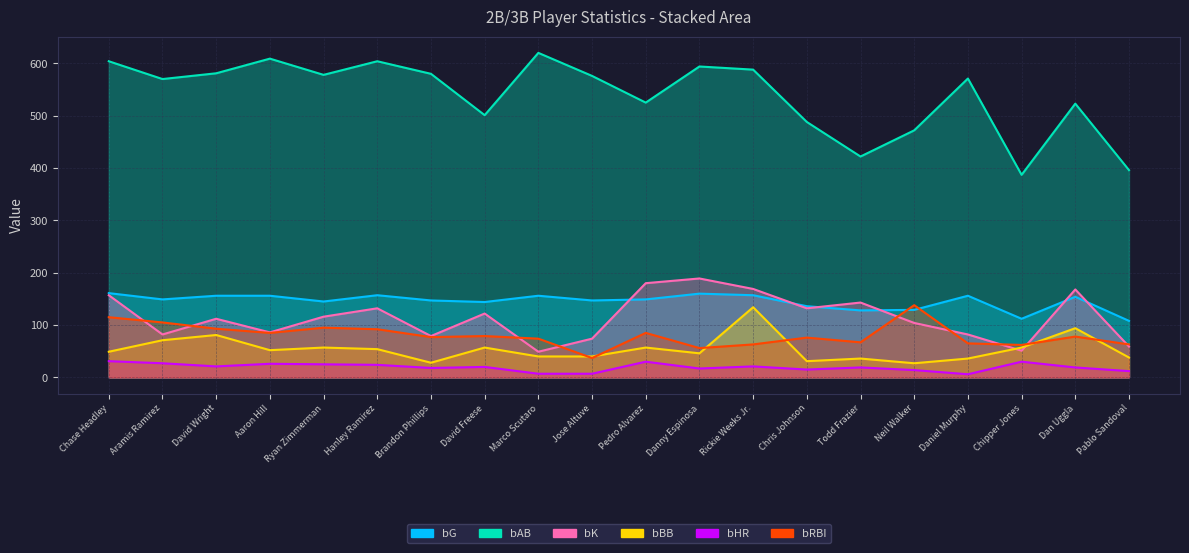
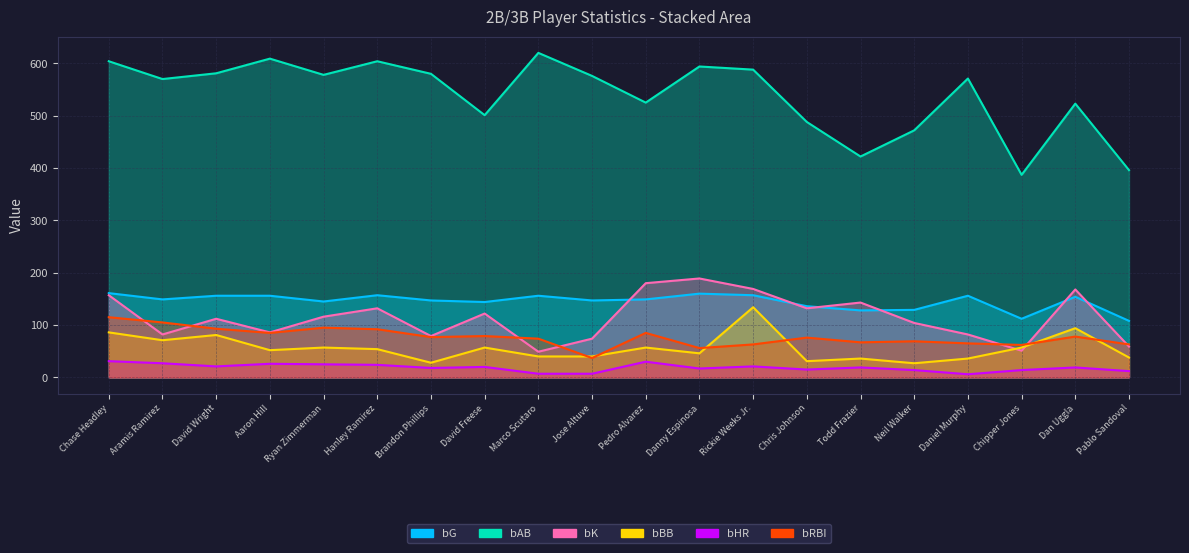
  {
    "bK": {
      "Aramis Ramirez": 80,
      "David Wright": 110,
      "Ryan Zimmerman": 120,
      "Hanley Ramirez": 130,
      "David Freese": 120,
      "Marco Scutaro": 50,
      "Jose Altuve": 70,
      "Pedro Alvarez": 180,
      "Danny Espinosa": 190,
      "Rickie Weeks Jr.": 170,
      "Todd Frazier": 140,
      "Neil Walker": 100,
      "Daniel Murphy": 80,
      "Chipper Jones": 50,
      "Dan Uggla": 170
    },
    "bBB": {
-     "Chase Headley": 50,
+     "Chase Headley": 90,
      "Aramis Ramirez": 70,
      "David Wright": 80,
      "Aaron Hill": 50,
      "Ryan Zimmerman": 60,
      "Hanley Ramirez": 50,
      "Brandon Phillips": 30,
      "David Freese": 60,
      "Marco Scutaro": 40,
      "Pedro Alvarez": 60,
      "Danny Espinosa": 50,
      "Rickie Weeks Jr.": 130,
      "Chris Johnson": 30,
      "Todd Frazier": 40,
      "Neil Walker": 30,
      "Daniel Murphy": 40,
      "Chipper Jones": 60,
      "Dan Uggla": 90,
      "Pablo Sandoval": 40
    },
    "bHR": {
      "Chase Headley": 30,
      "Aramis Ramirez": 30,
      "David Wright": 20,
      "Aaron Hill": 30,
      "Ryan Zimmerman": 30,
      "Hanley Ramirez": 20,
      "Brandon Phillips": 20,
      "David Freese": 20,
      "Marco Scutaro": 10,
      "Jose Altuve": 10,
      "Pedro Alvarez": 30,
      "Danny Espinosa": 20,
      "Rickie Weeks Jr.": 20,
      "Chris Johnson": 20,
      "Todd Frazier": 20,
      "Neil Walker": 10,
      "Daniel Murphy": 10,
-     "Chipper Jones": 30,
+     "Chipper Jones": 10,
      "Dan Uggla": 20,
      "Pablo Sandoval": 10
    },
    "bRBI": {
      "Chase Headley": 120,
      "Aramis Ramirez": 110,
      "David Wright": 90,
      "Ryan Zimmerman": 100,
      "Hanley Ramirez": 90,
      "David Freese": 80,
      "Marco Scutaro": 70,
      "Pedro Alvarez": 90,
      "Danny Espinosa": 60,
      "Rickie Weeks Jr.": 60,
      "Chris Johnson": 80,
      "Todd Frazier": 70,
-     "Neil Walker": 140,
+     "Neil Walker": 70,
      "Daniel Murphy": 70,
      "Chipper Jones": 60,
      "Dan Uggla": 80
    }
  }
